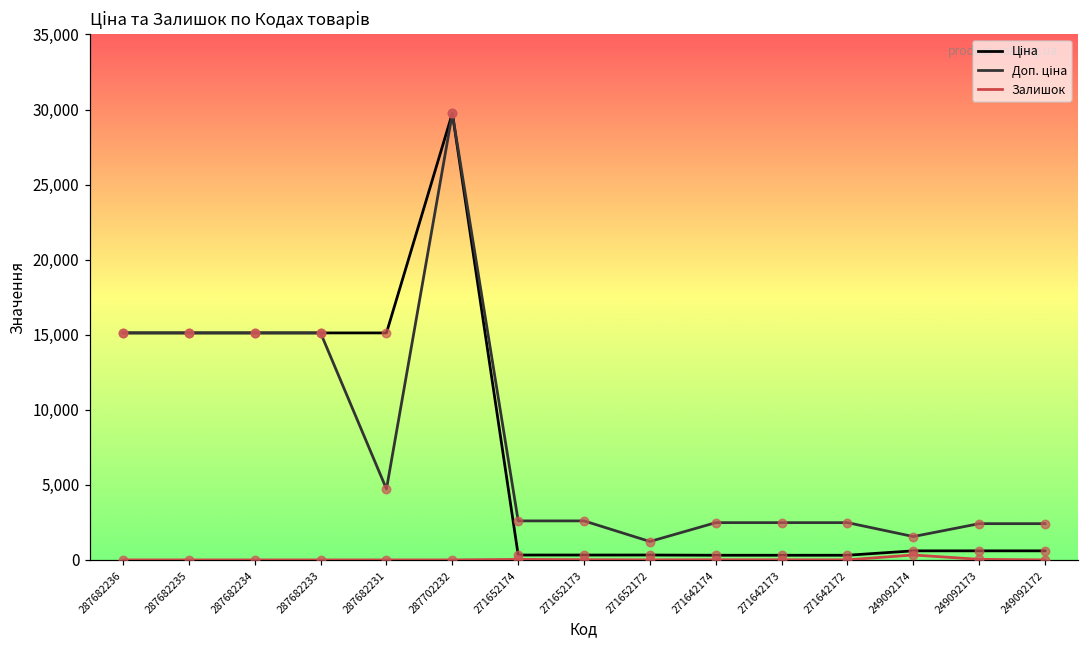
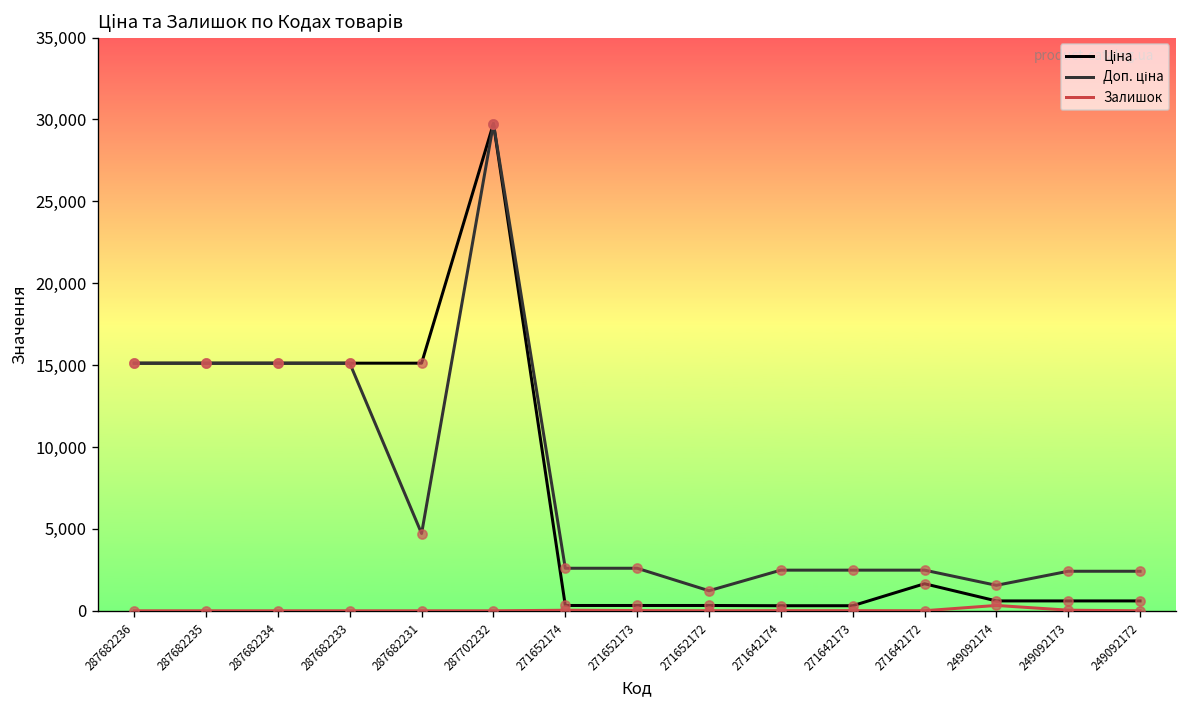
  {
    "Ціна": {
      "287682231": "15,100",
      "271652174": "300",
      "271652173": "300",
      "271652172": "300",
      "271642174": "300",
      "271642173": "300",
-     "271642172": "300",
+     "271642172": "1,700",
      "249092174": "600",
      "249092173": "600",
      "249092172": "600"
    },
    "Доп. ціна": {
      "287682231": "4,700",
      "271652174": "2,600",
      "271652173": "2,600",
      "271652172": "1,200",
      "271642174": "2,500",
      "271642173": "2,500",
      "271642172": "2,500",
      "249092174": "1,600",
      "249092173": "2,400",
      "249092172": "2,400"
    },
    "Залишок": {
      "287682236": "0",
      "287682235": "0",
      "287682234": "0",
      "287682233": "0",
      "287682231": "0",
      "287702232": "0",
      "271652174": "0",
      "271652173": "0",
      "271652172": "0",
      "271642174": "0",
      "271642173": "0",
      "271642172": "0",
      "249092174": "300",
      "249092173": "0",
      "249092172": "0"
    }
  }
